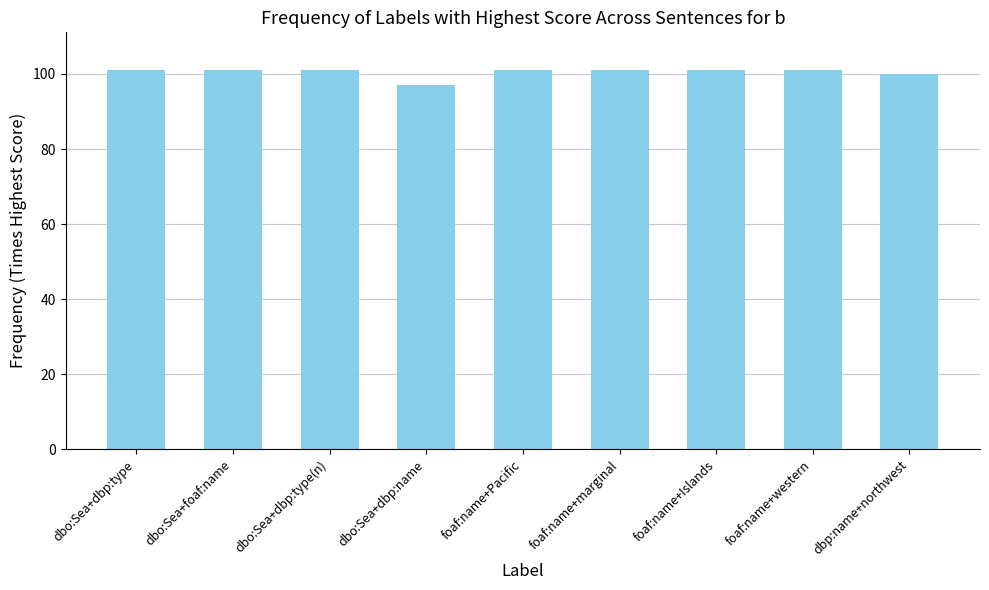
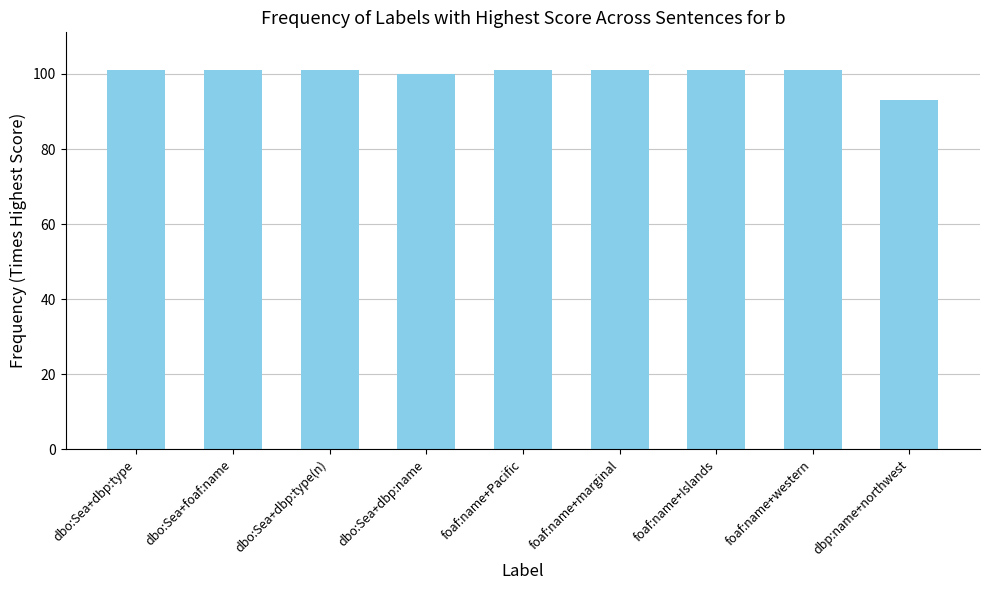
  {
    "dbo:Sea+dbp:type": 101,
    "dbo:Sea+foaf:name": 101,
    "dbo:Sea+dbp:type(n)": 101,
-   "dbo:Sea+dbp:name": 97,
+   "dbo:Sea+dbp:name": 100,
    "foaf:name+Pacific": 101,
    "foaf:name+marginal": 101,
    "foaf:name+Islands": 101,
    "foaf:name+western": 101,
-   "dbp:name+northwest": 100
+   "dbp:name+northwest": 93
  }
